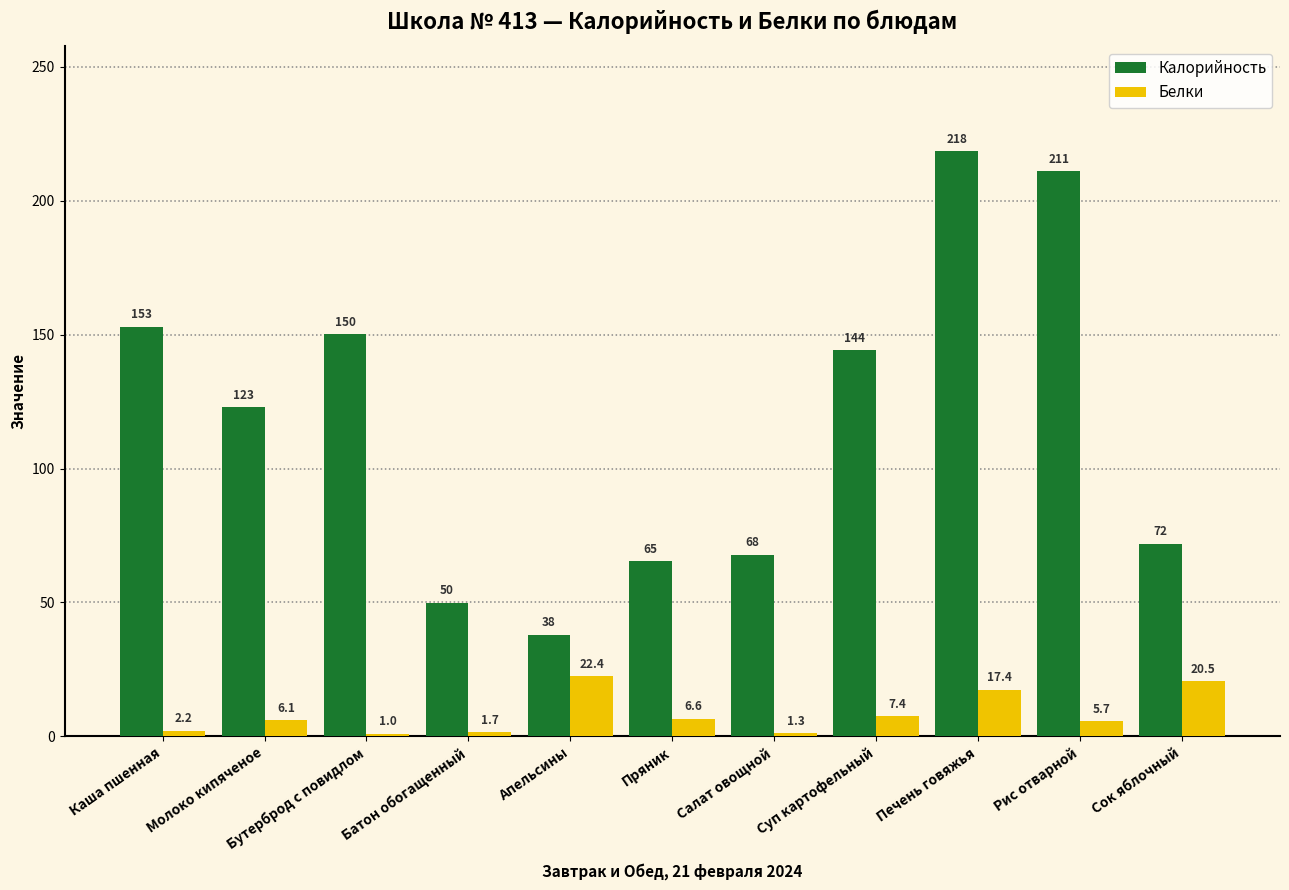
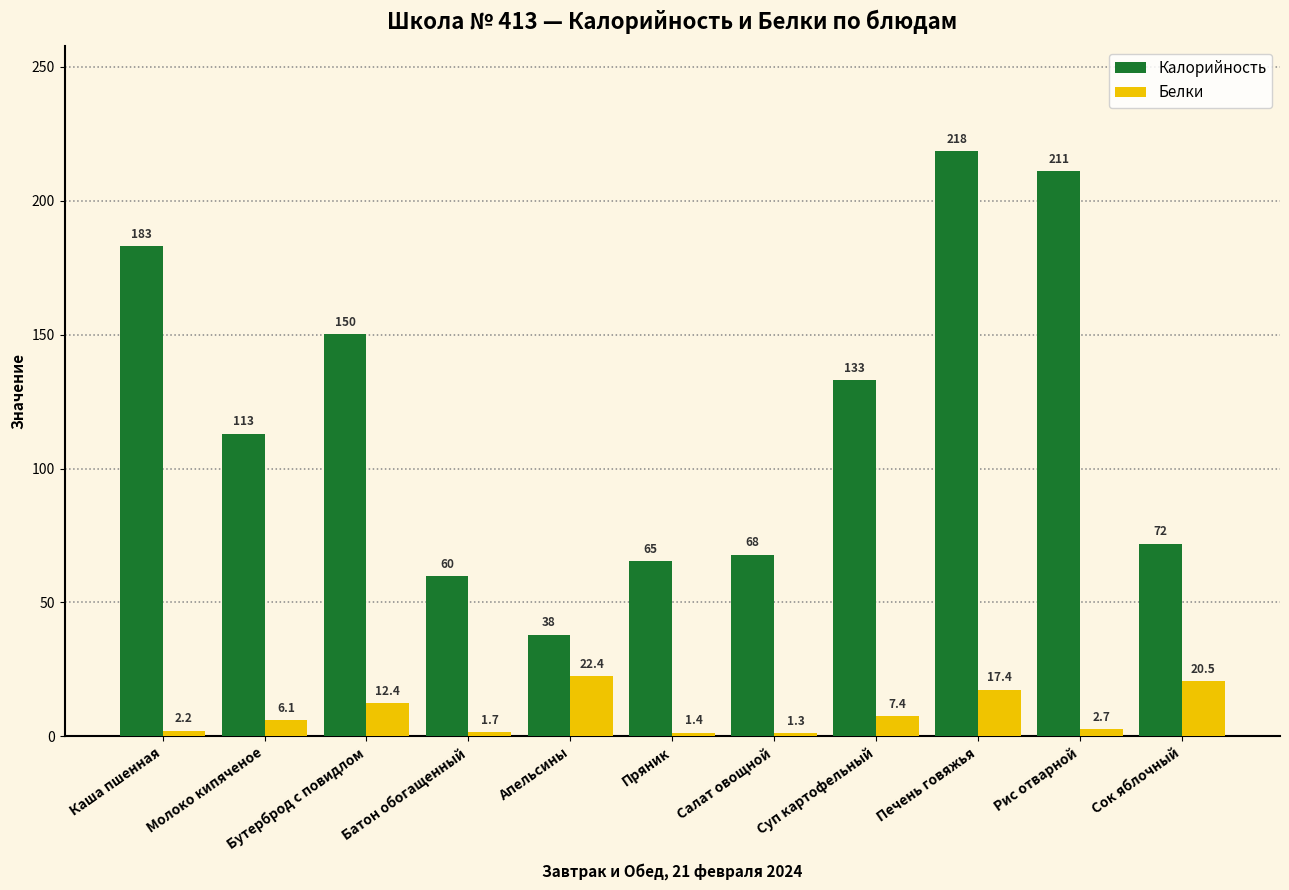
  {
    "Калорийность": {
-     "Каша пшенная": 153,
-     "Молоко кипяченое": 123,
+     "Каша пшенная": 183,
+     "Молоко кипяченое": 113,
      "Бутерброд с повидлом": 150,
-     "Батон обогащенный": 50,
+     "Батон обогащенный": 60,
      "Апельсины": 38,
      "Пряник": 65,
      "Салат овощной": 68,
-     "Суп картофельный": 144,
+     "Суп картофельный": 133,
      "Печень говяжья": 218,
      "Рис отварной": 211,
      "Сок яблочный": 72
    },
    "Белки": {
      "Каша пшенная": 2.2,
      "Молоко кипяченое": 6.1,
-     "Бутерброд с повидлом": 1.0,
+     "Бутерброд с повидлом": 12.4,
      "Батон обогащенный": 1.7,
      "Апельсины": 22.4,
-     "Пряник": 6.6,
+     "Пряник": 1.4,
      "Салат овощной": 1.3,
      "Суп картофельный": 7.4,
      "Печень говяжья": 17.4,
-     "Рис отварной": 5.7,
+     "Рис отварной": 2.7,
      "Сок яблочный": 20.5
    }
  }
